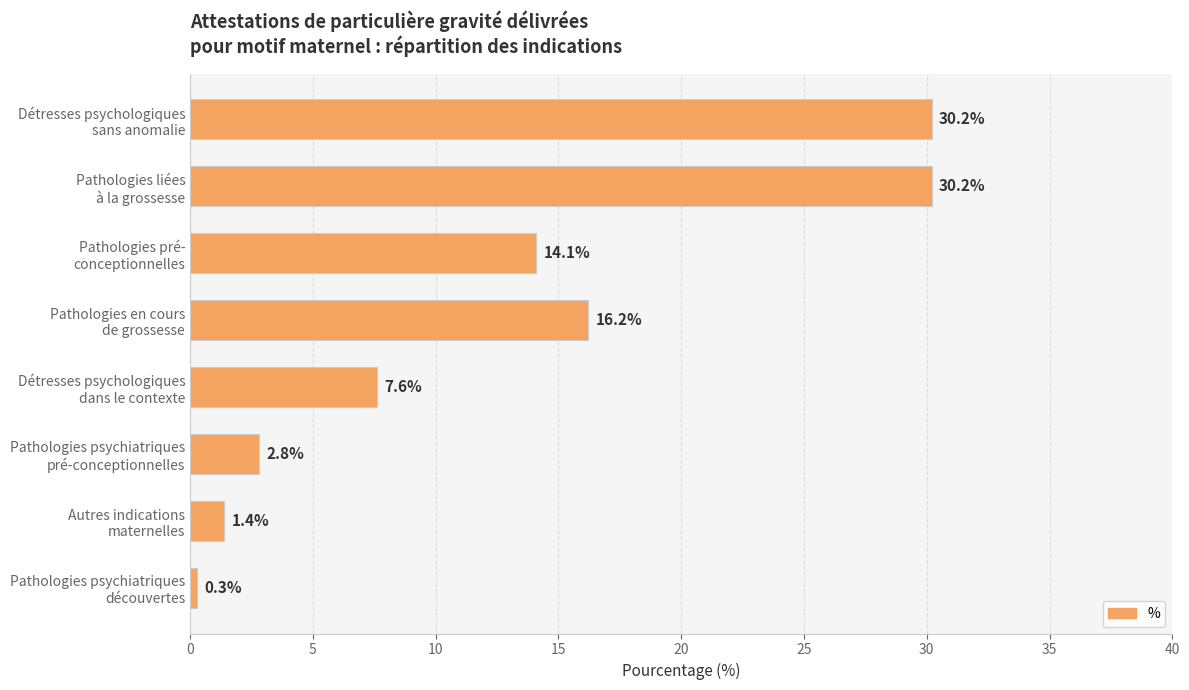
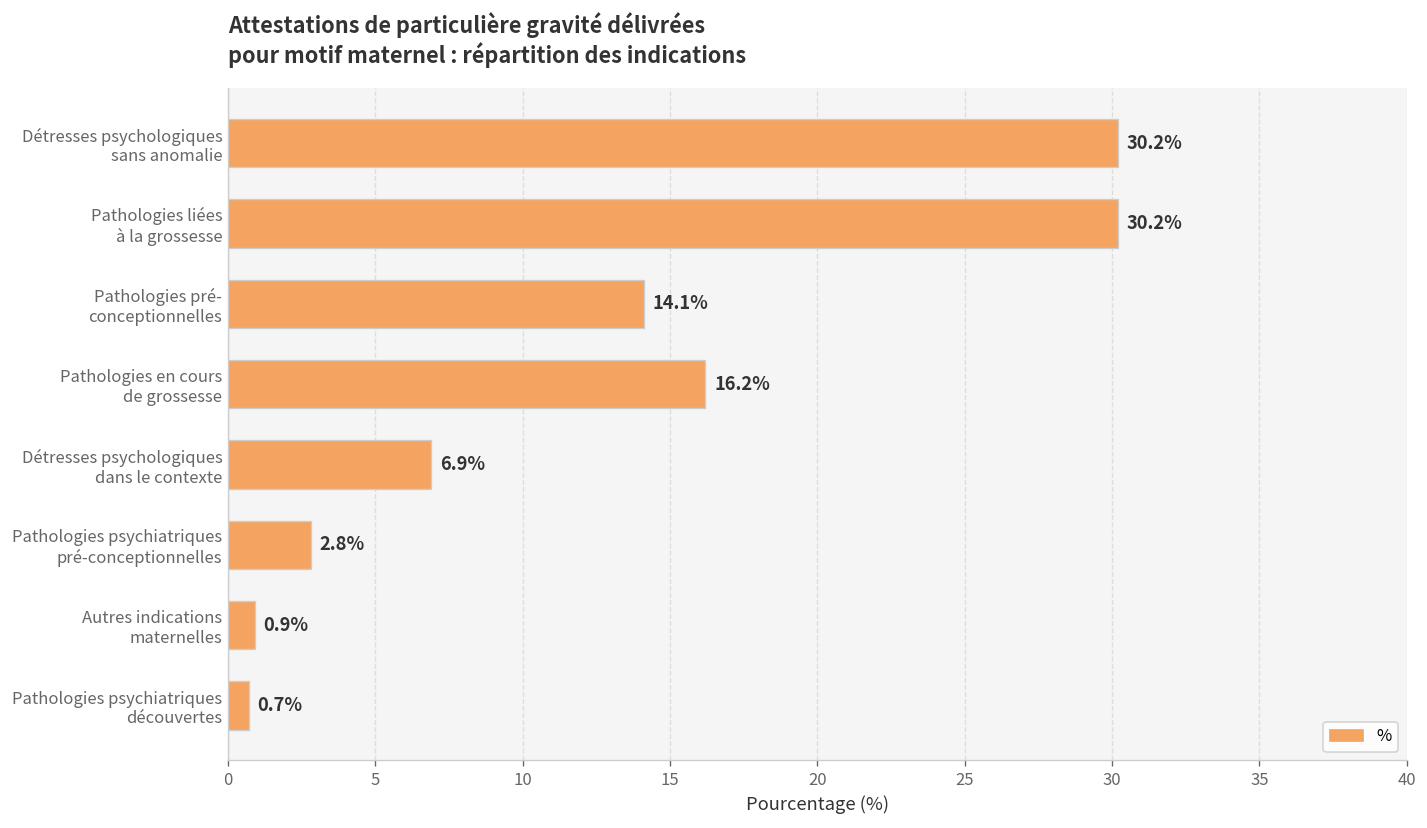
  {
    "Détresses psychologiques sans anomalie": "30.2%",
    "Pathologies liées à la grossesse": "30.2%",
    "Pathologies pré- conceptionnelles": "14.1%",
    "Pathologies en cours de grossesse": "16.2%",
-   "Détresses psychologiques dans le contexte": "7.6%",
+   "Détresses psychologiques dans le contexte": "6.9%",
    "Pathologies psychiatriques pré-conceptionnelles": "2.8%",
-   "Autres indications maternelles": "1.4%",
-   "Pathologies psychiatriques découvertes": "0.3%"
+   "Autres indications maternelles": "0.9%",
+   "Pathologies psychiatriques découvertes": "0.7%"
  }
